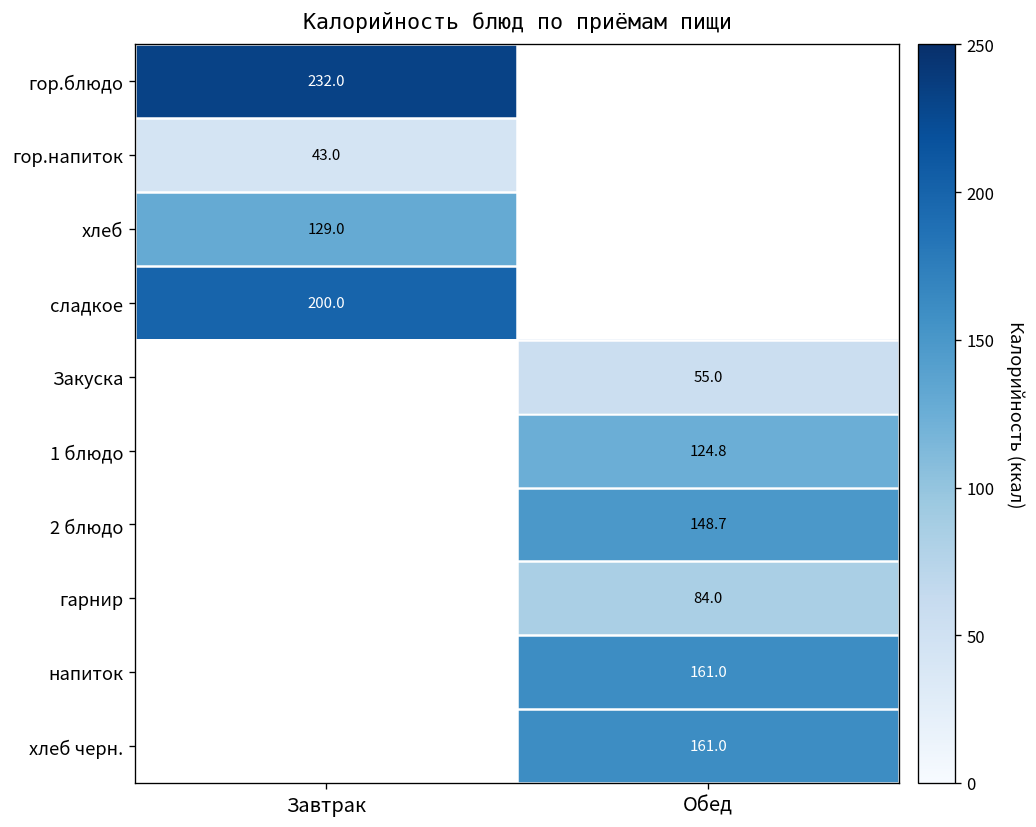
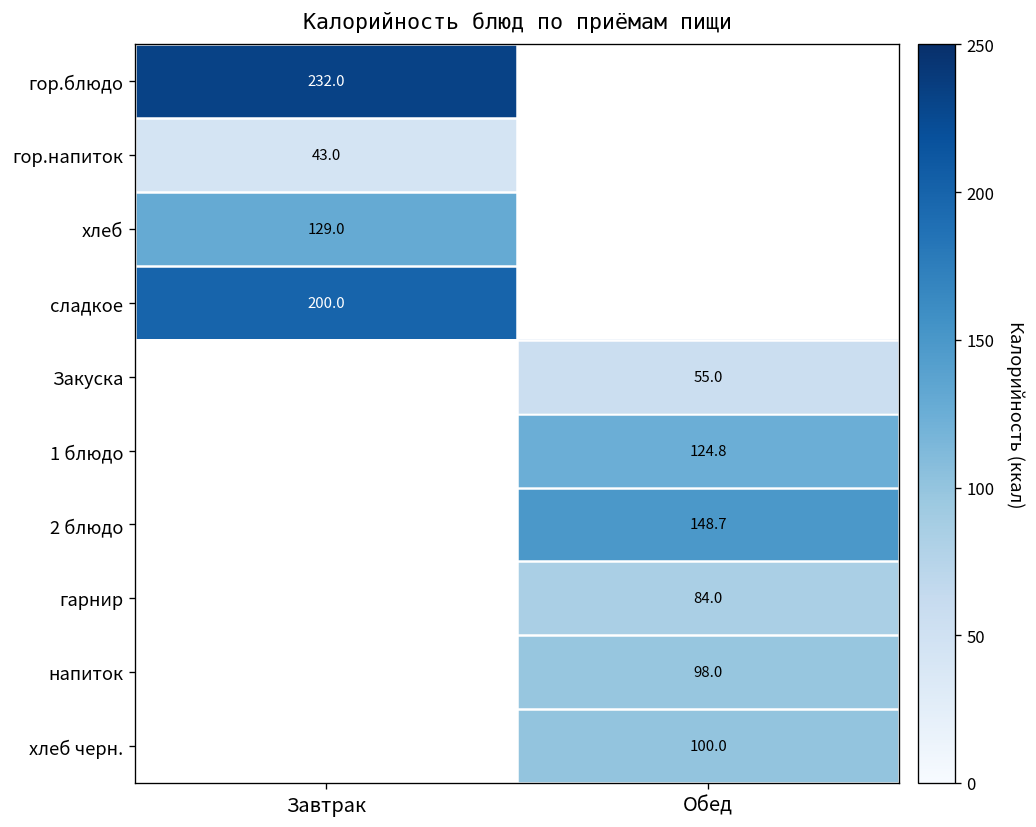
  {
    "гор.блюдо": {
      "Завтрак": 232.0
    },
    "гор.напиток": {
      "Завтрак": 43.0
    },
    "хлеб": {
      "Завтрак": 129.0
    },
    "сладкое": {
      "Завтрак": 200.0
    },
    "Закуска": {
      "Обед": 55.0
    },
    "1 блюдо": {
      "Обед": 124.8
    },
    "2 блюдо": {
      "Обед": 148.7
    },
    "гарнир": {
      "Обед": 84.0
    },
    "напиток": {
-     "Обед": 161.0
+     "Обед": 98.0
    },
    "хлеб черн.": {
-     "Обед": 161.0
+     "Обед": 100.0
    }
  }
